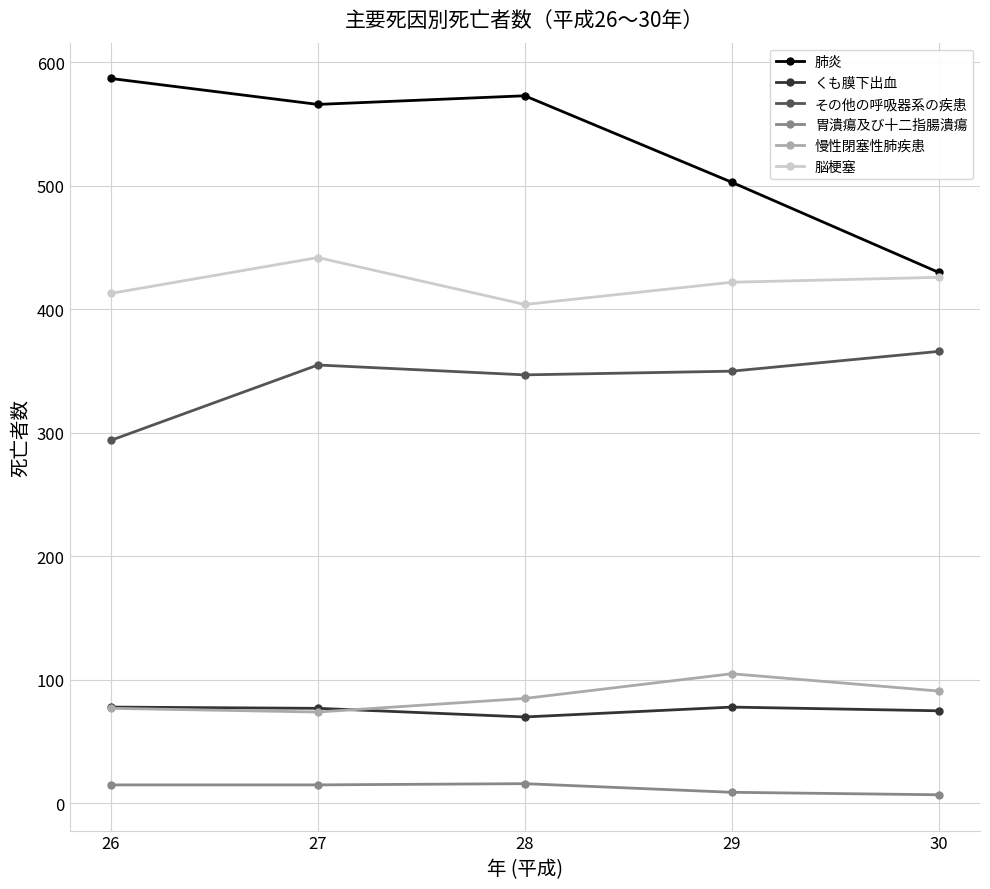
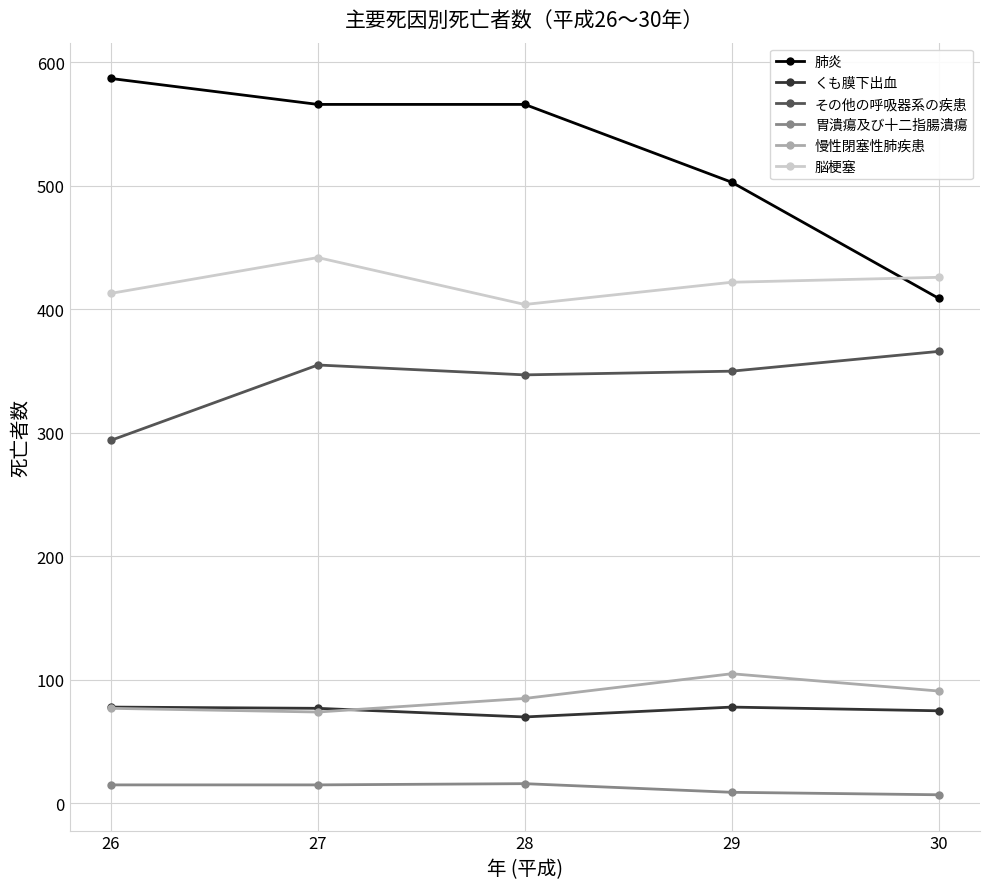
  {
    "肺炎": {
      "26": 587,
      "27": 566,
-     "28": 573,
+     "28": 566,
      "29": 503,
-     "30": 430
+     "30": 409
    }
  }
